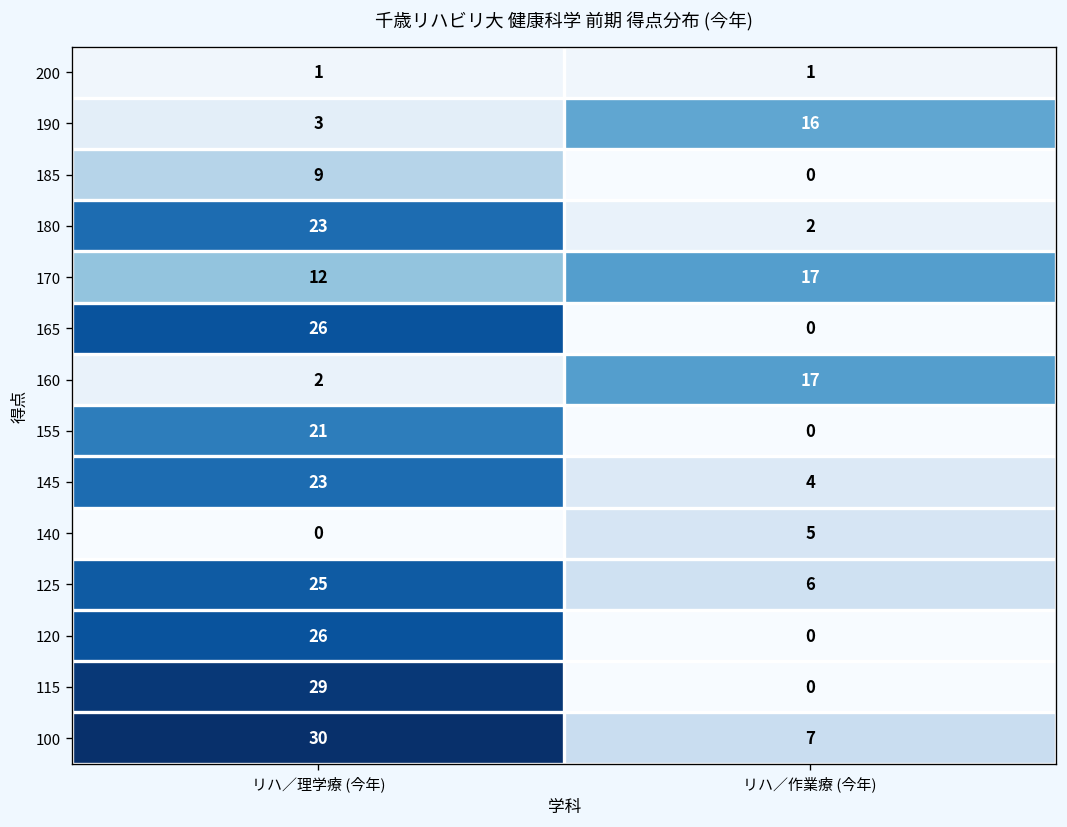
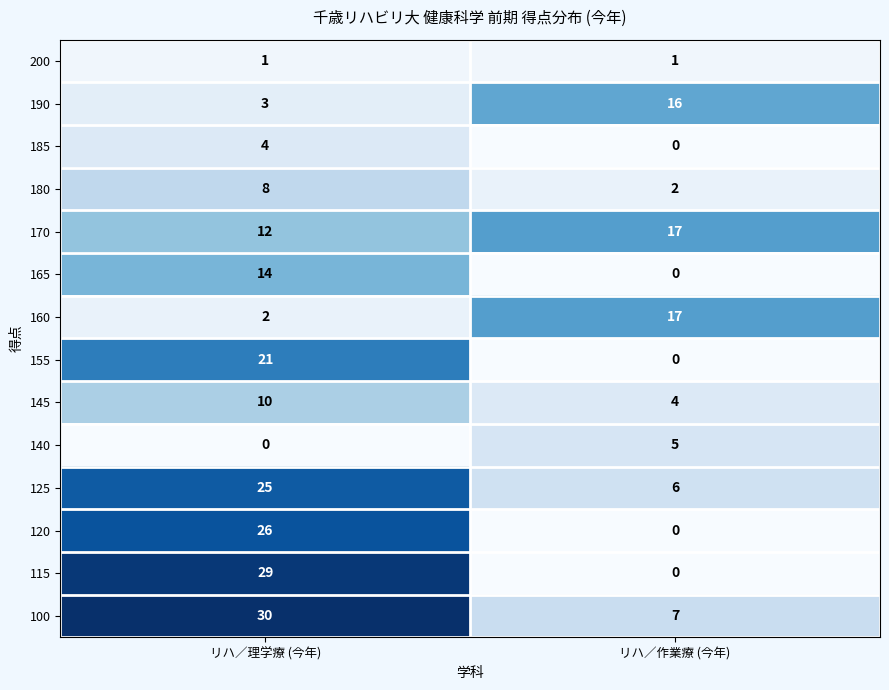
  {
    "200": {
      "リハ／理学療 (今年)": 1,
      "リハ／作業療 (今年)": 1
    },
    "190": {
      "リハ／理学療 (今年)": 3,
      "リハ／作業療 (今年)": 16
    },
    "185": {
-     "リハ／理学療 (今年)": 9,
+     "リハ／理学療 (今年)": 4,
      "リハ／作業療 (今年)": 0
    },
    "180": {
-     "リハ／理学療 (今年)": 23,
+     "リハ／理学療 (今年)": 8,
      "リハ／作業療 (今年)": 2
    },
    "170": {
      "リハ／理学療 (今年)": 12,
      "リハ／作業療 (今年)": 17
    },
    "165": {
-     "リハ／理学療 (今年)": 26,
+     "リハ／理学療 (今年)": 14,
      "リハ／作業療 (今年)": 0
    },
    "160": {
      "リハ／理学療 (今年)": 2,
      "リハ／作業療 (今年)": 17
    },
    "155": {
      "リハ／理学療 (今年)": 21,
      "リハ／作業療 (今年)": 0
    },
    "145": {
-     "リハ／理学療 (今年)": 23,
+     "リハ／理学療 (今年)": 10,
      "リハ／作業療 (今年)": 4
    },
    "140": {
      "リハ／理学療 (今年)": 0,
      "リハ／作業療 (今年)": 5
    },
    "125": {
      "リハ／理学療 (今年)": 25,
      "リハ／作業療 (今年)": 6
    },
    "120": {
      "リハ／理学療 (今年)": 26,
      "リハ／作業療 (今年)": 0
    },
    "115": {
      "リハ／理学療 (今年)": 29,
      "リハ／作業療 (今年)": 0
    },
    "100": {
      "リハ／理学療 (今年)": 30,
      "リハ／作業療 (今年)": 7
    }
  }
